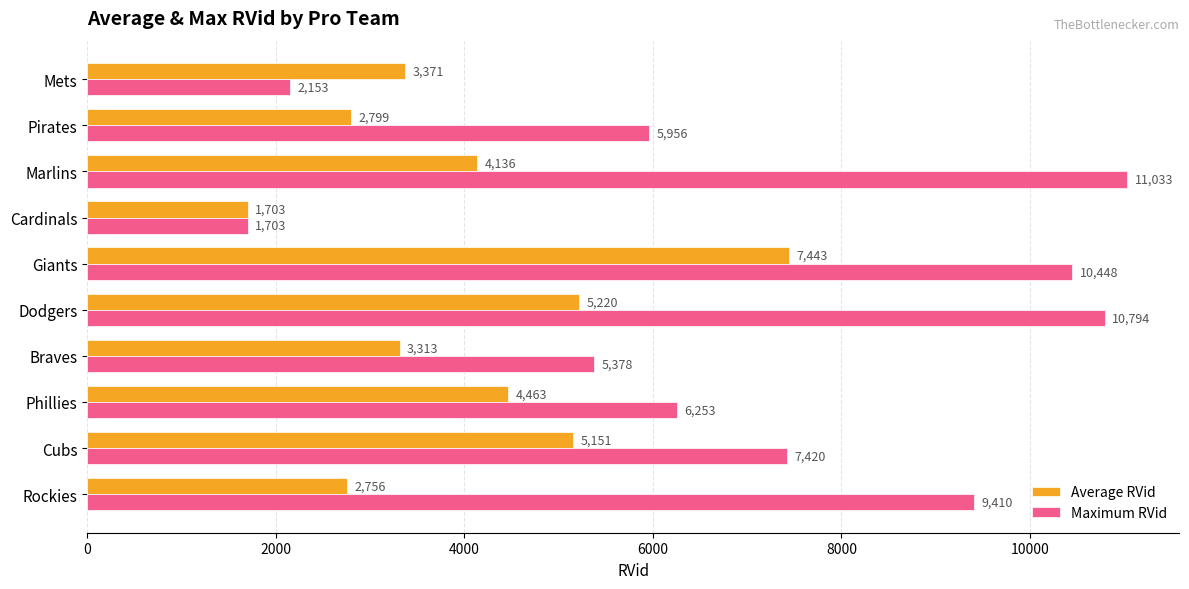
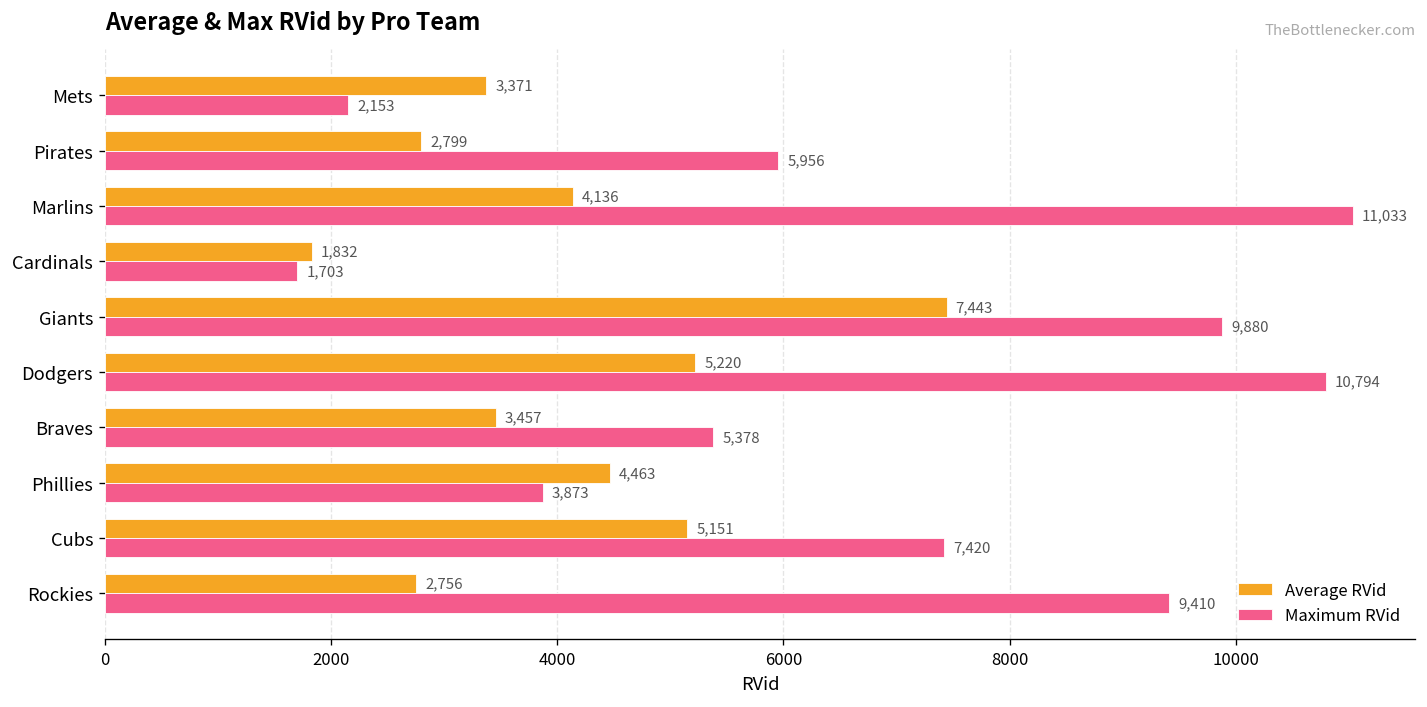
  {
    "Average RVid": {
      "Mets": "3,371",
      "Pirates": "2,799",
      "Marlins": "4,136",
-     "Cardinals": "1,703",
+     "Cardinals": "1,832",
      "Giants": "7,443",
      "Dodgers": "5,220",
-     "Braves": "3,313",
+     "Braves": "3,457",
      "Phillies": "4,463",
      "Cubs": "5,151",
      "Rockies": "2,756"
    },
    "Maximum RVid": {
      "Mets": "2,153",
      "Pirates": "5,956",
      "Marlins": "11,033",
      "Cardinals": "1,703",
-     "Giants": "10,448",
+     "Giants": "9,880",
      "Dodgers": "10,794",
      "Braves": "5,378",
-     "Phillies": "6,253",
+     "Phillies": "3,873",
      "Cubs": "7,420",
      "Rockies": "9,410"
    }
  }
